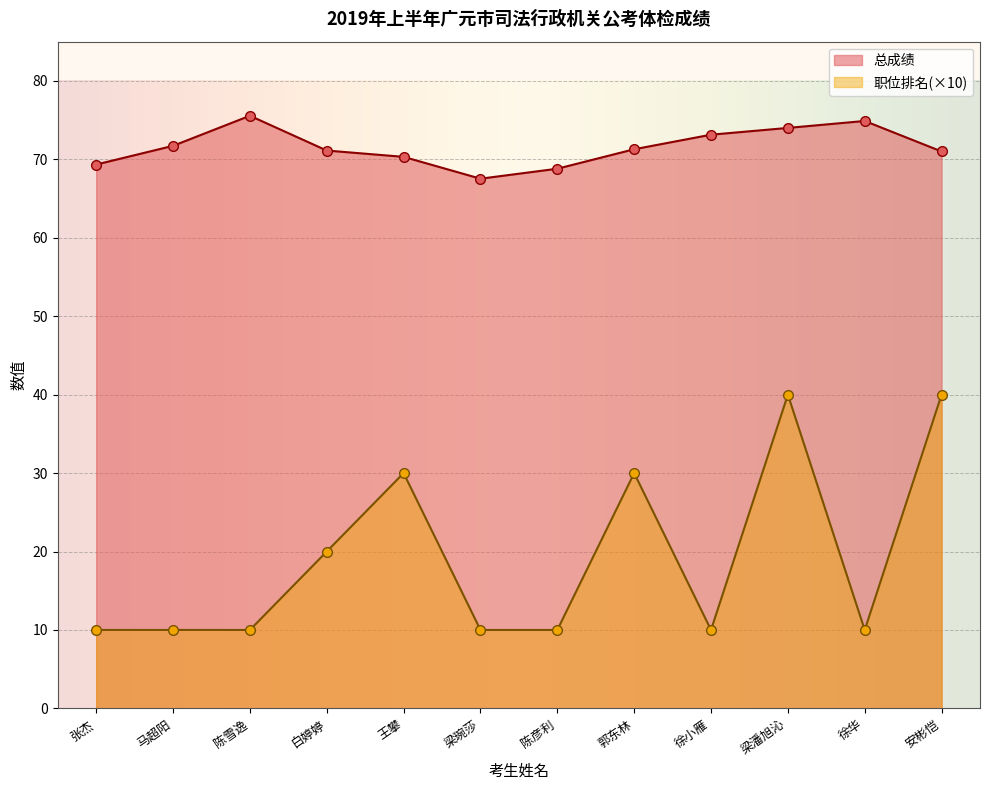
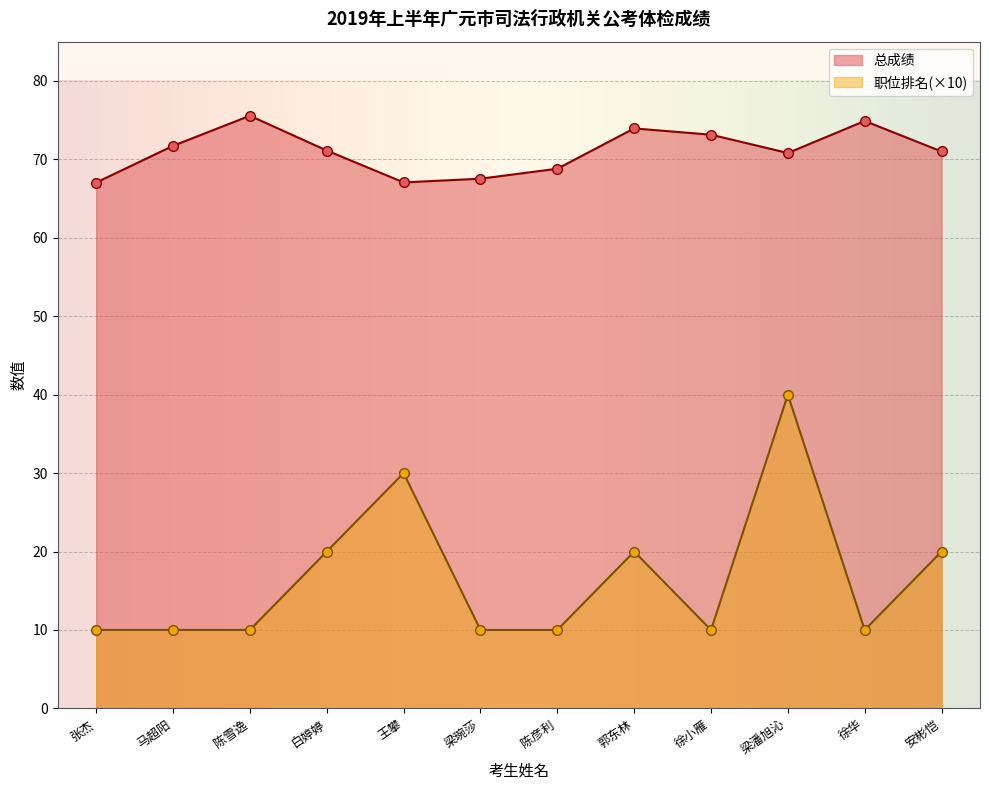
  {
    "总成绩": {
-     "张杰": 69,
+     "张杰": 67,
      "马超阳": 72,
      "陈雪逸": 76,
      "白婷婷": 71,
-     "王攀": 70,
+     "王攀": 67,
      "梁琬莎": 68,
      "陈彦利": 69,
-     "郭东林": 71,
+     "郭东林": 74,
      "徐小雁": 73,
-     "梁潘旭沁": 74,
+     "梁潘旭沁": 71,
      "徐华": 75,
      "安彬恺": 71
    },
    "职位排名(×10)": {
      "张杰": 10,
      "马超阳": 10,
      "陈雪逸": 10,
      "白婷婷": 20,
      "王攀": 30,
      "梁琬莎": 10,
      "陈彦利": 10,
-     "郭东林": 30,
+     "郭东林": 20,
      "徐小雁": 10,
      "梁潘旭沁": 40,
      "徐华": 10,
-     "安彬恺": 40
+     "安彬恺": 20
    }
  }
